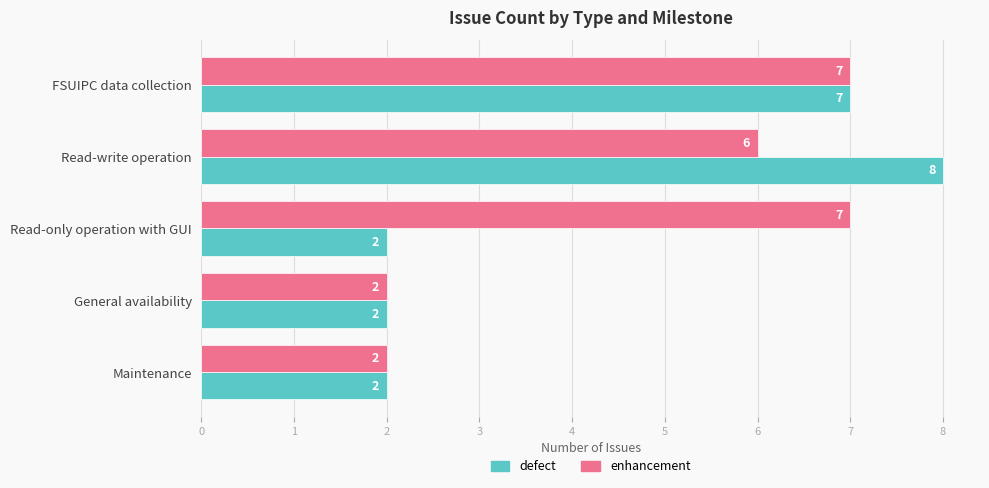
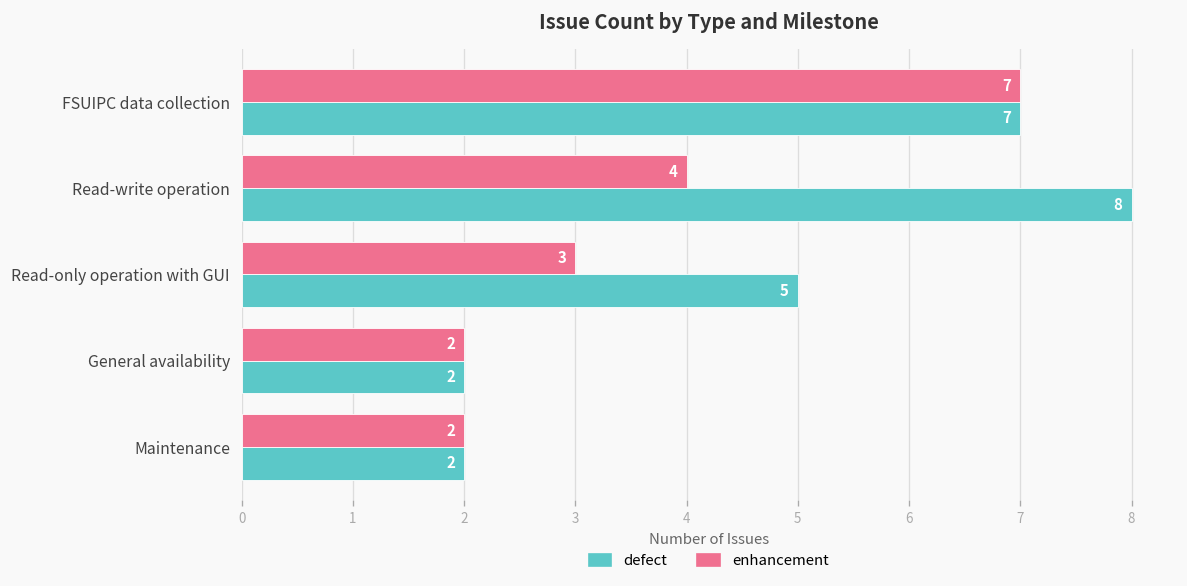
  {
    "defect": {
      "FSUIPC data collection": 7,
      "Read-write operation": 8,
-     "Read-only operation with GUI": 2,
+     "Read-only operation with GUI": 5,
      "General availability": 2,
      "Maintenance": 2
    },
    "enhancement": {
      "FSUIPC data collection": 7,
-     "Read-write operation": 6,
-     "Read-only operation with GUI": 7,
+     "Read-write operation": 4,
+     "Read-only operation with GUI": 3,
      "General availability": 2,
      "Maintenance": 2
    }
  }
